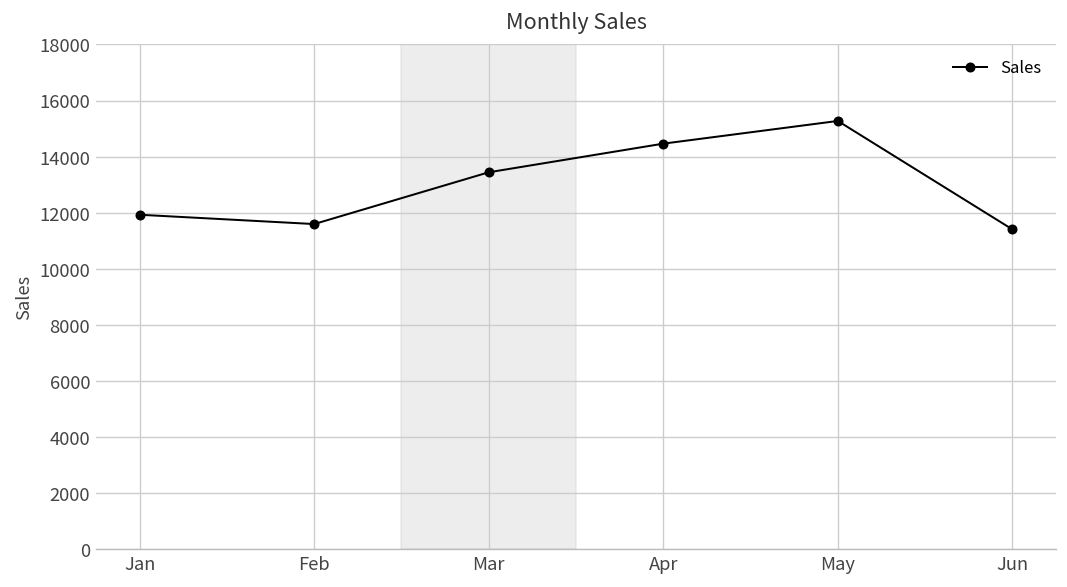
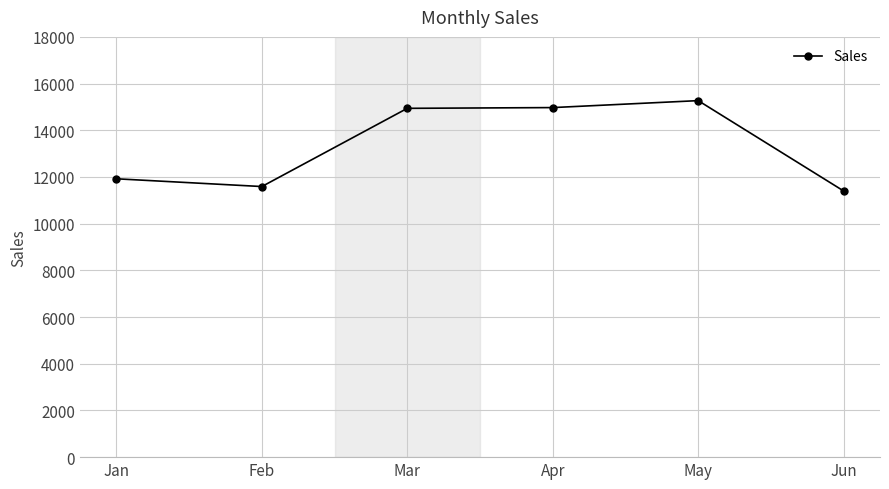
  {
    "Jan": 11900,
    "Feb": 11600,
-   "Mar": 13400,
-   "Apr": 14500,
+   "Mar": 14900,
+   "Apr": 15000,
    "May": 15300,
    "Jun": 11400
  }
